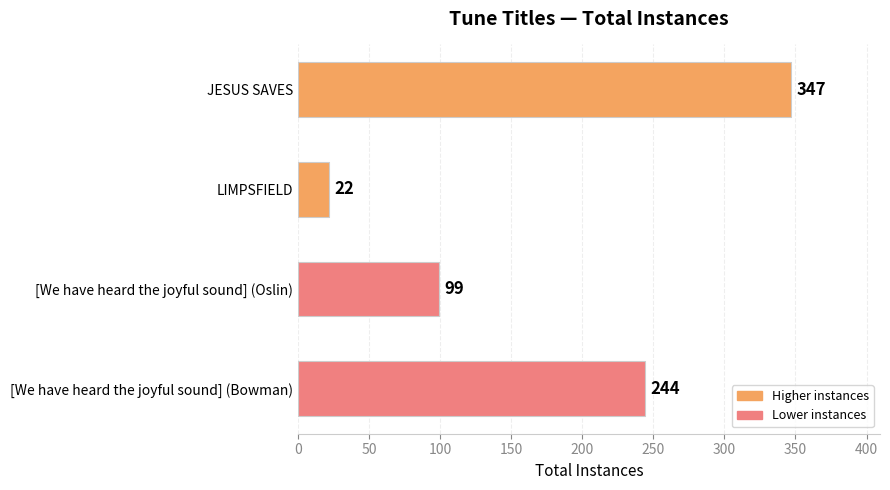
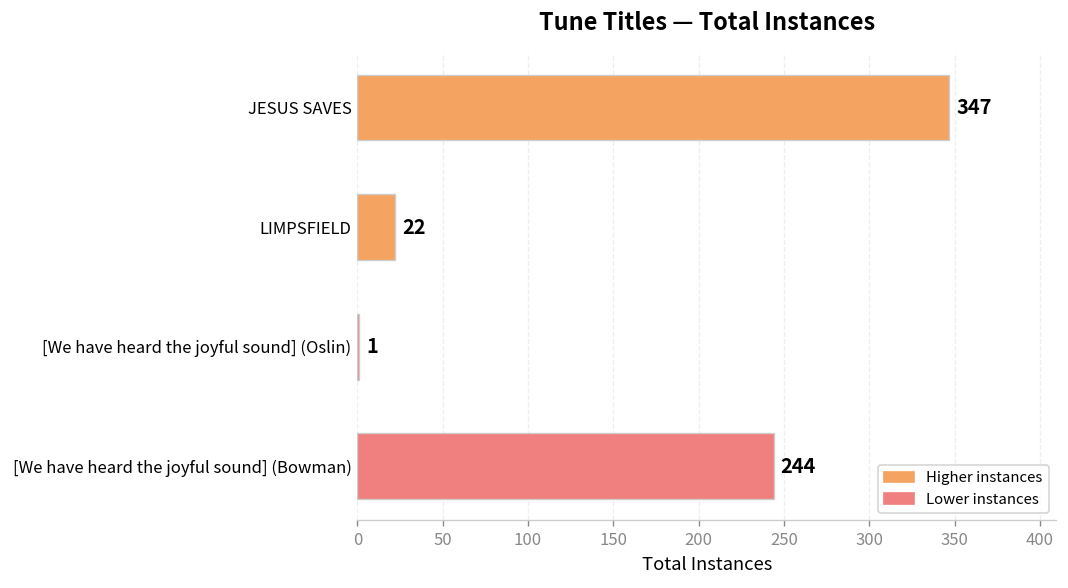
  {
    "JESUS SAVES": 347,
    "LIMPSFIELD": 22,
-   "[We have heard the joyful sound] (Oslin)": 99,
+   "[We have heard the joyful sound] (Oslin)": 1,
    "[We have heard the joyful sound] (Bowman)": 244
  }
